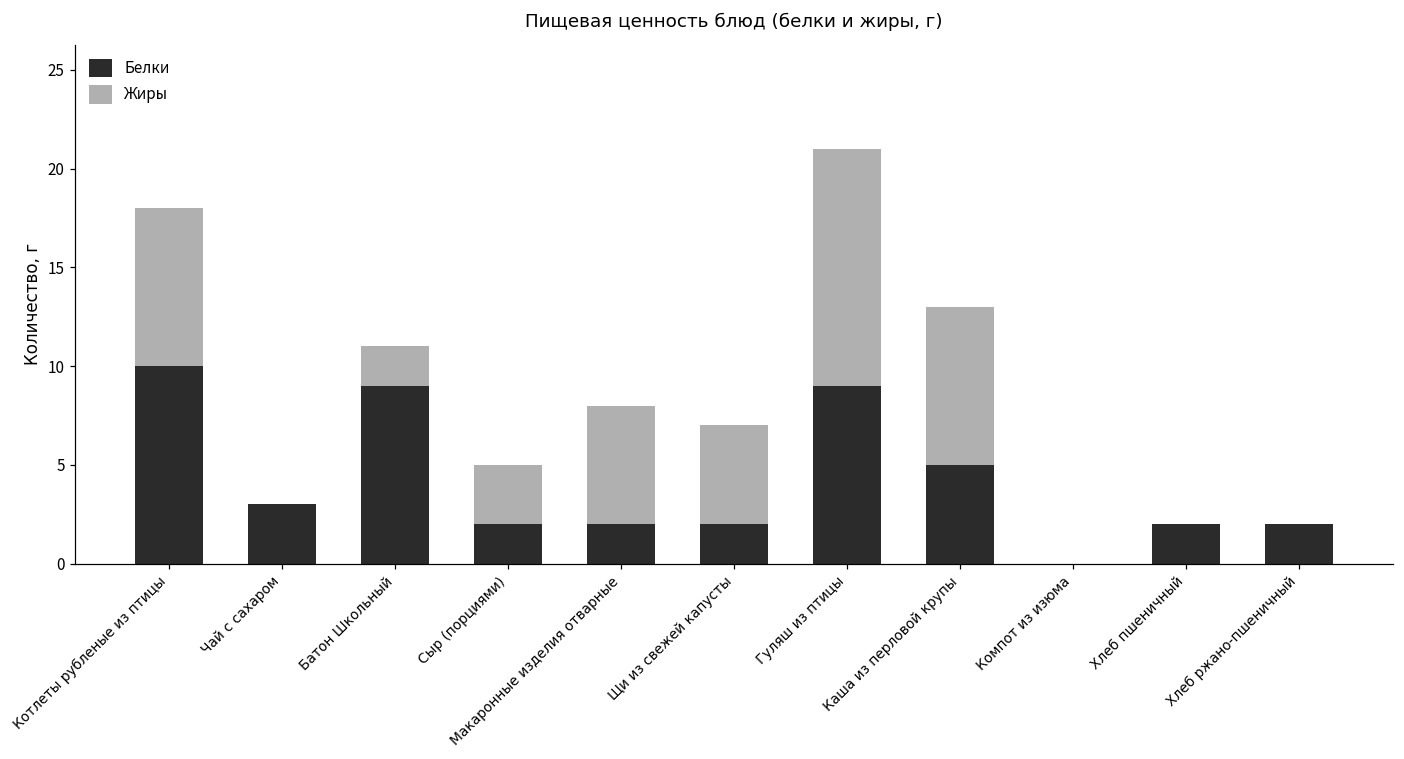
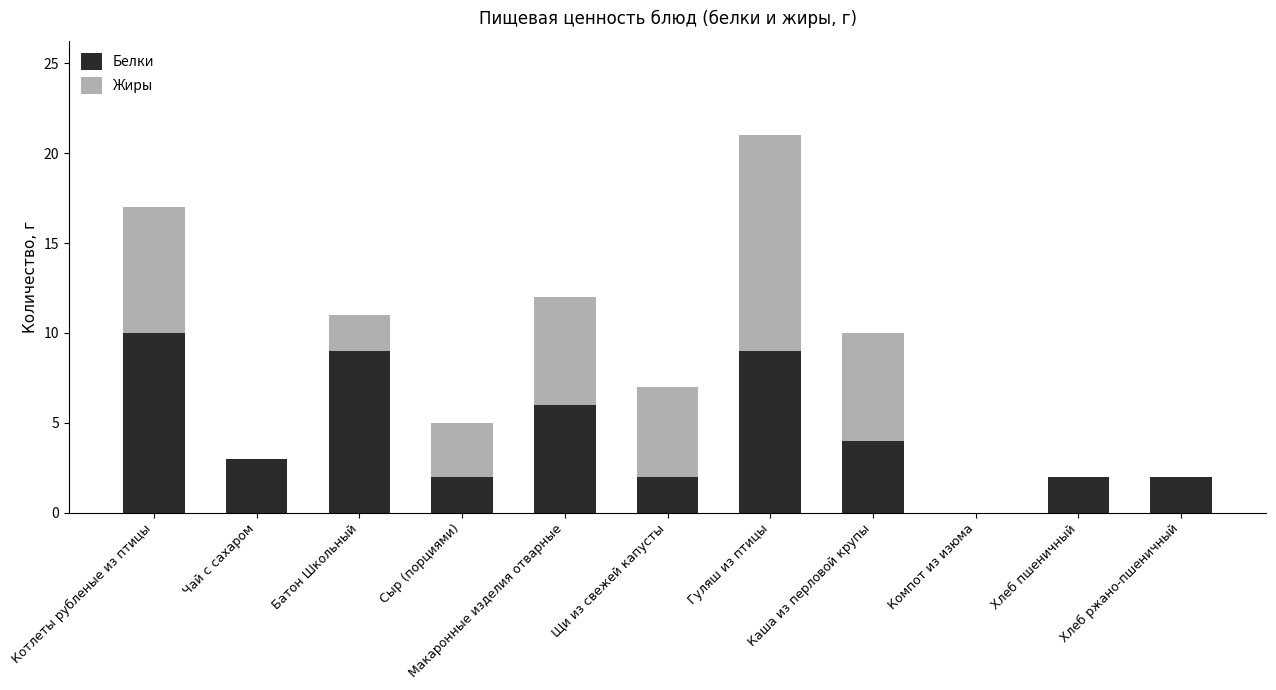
  {
    "Белки": {
      "Котлеты рубленые из птицы": 10,
      "Чай с сахаром": 3,
      "Батон Школьный": 9,
      "Сыр (порциями)": 2,
-     "Макаронные изделия отварные": 2,
+     "Макаронные изделия отварные": 6,
      "Щи из свежей капусты": 2,
      "Гуляш из птицы": 9,
-     "Каша из перловой крупы": 5,
+     "Каша из перловой крупы": 4,
      "Компот из изюма": 0,
      "Хлеб пшеничный": 2,
      "Хлеб ржано-пшеничный": 2
    },
    "Жиры": {
-     "Котлеты рубленые из птицы": 8,
+     "Котлеты рубленые из птицы": 7,
      "Чай с сахаром": 0,
      "Батон Школьный": 2,
      "Сыр (порциями)": 3,
      "Макаронные изделия отварные": 6,
      "Щи из свежей капусты": 5,
      "Гуляш из птицы": 12,
-     "Каша из перловой крупы": 8,
+     "Каша из перловой крупы": 6,
      "Компот из изюма": 0,
      "Хлеб пшеничный": 0,
      "Хлеб ржано-пшеничный": 0
    }
  }
